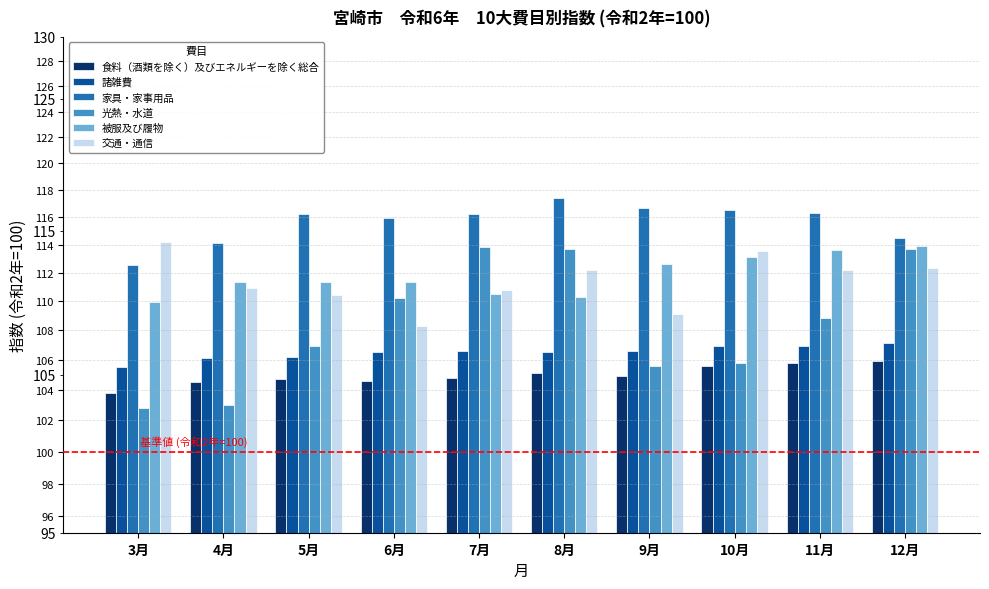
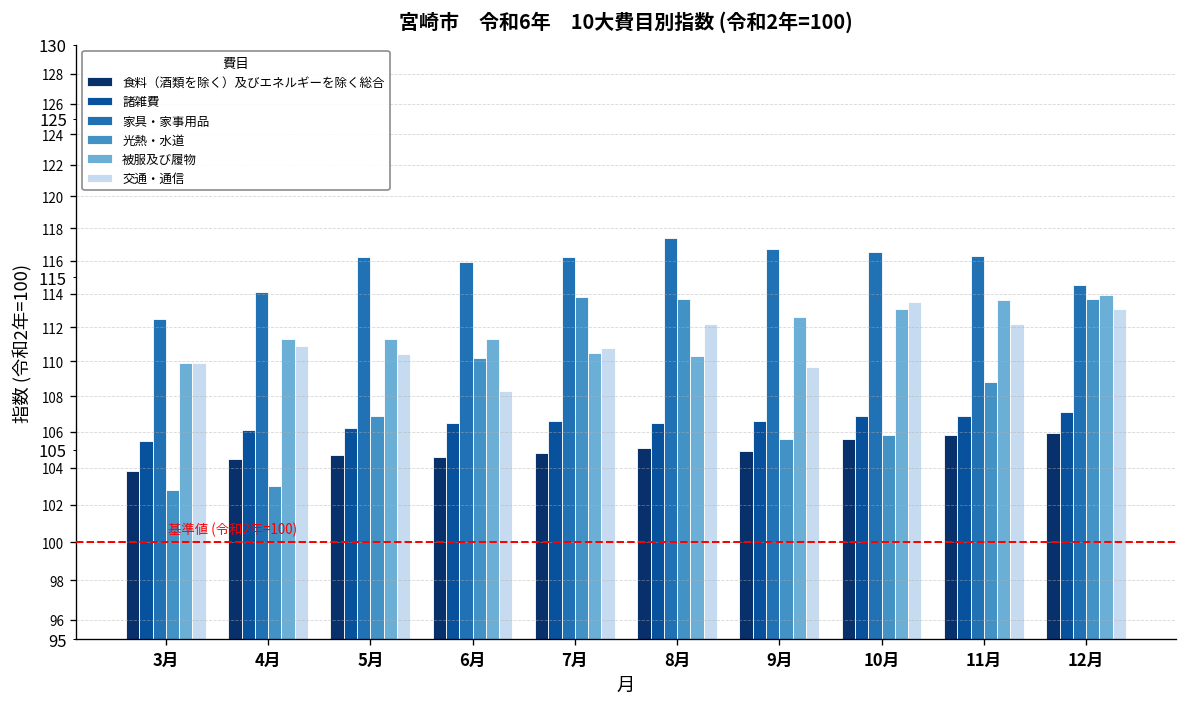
  {
    "交通・通信": {
-     "3月": 114.2,
+     "3月": 109.9,
      "4月": 110.9,
      "5月": 110.4,
      "6月": 108.3,
      "7月": 110.8,
      "8月": 112.2,
-     "9月": 109.1,
+     "9月": 109.7,
      "10月": 113.5,
      "11月": 112.2,
-     "12月": 112.3
+     "12月": 113.1
    }
  }
